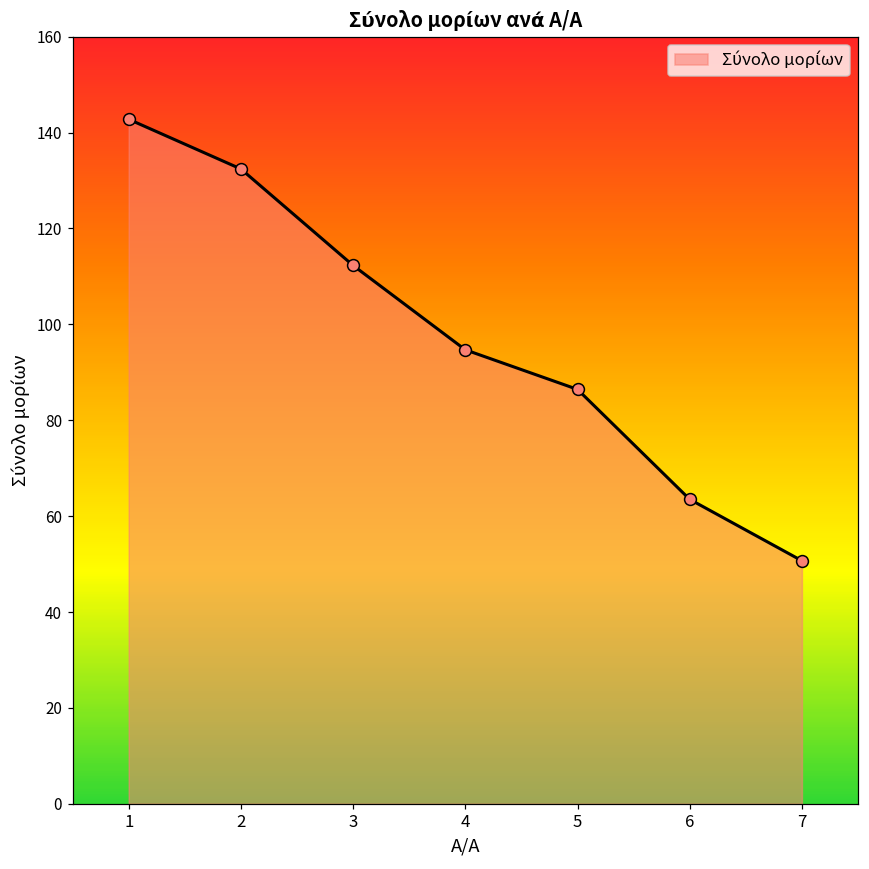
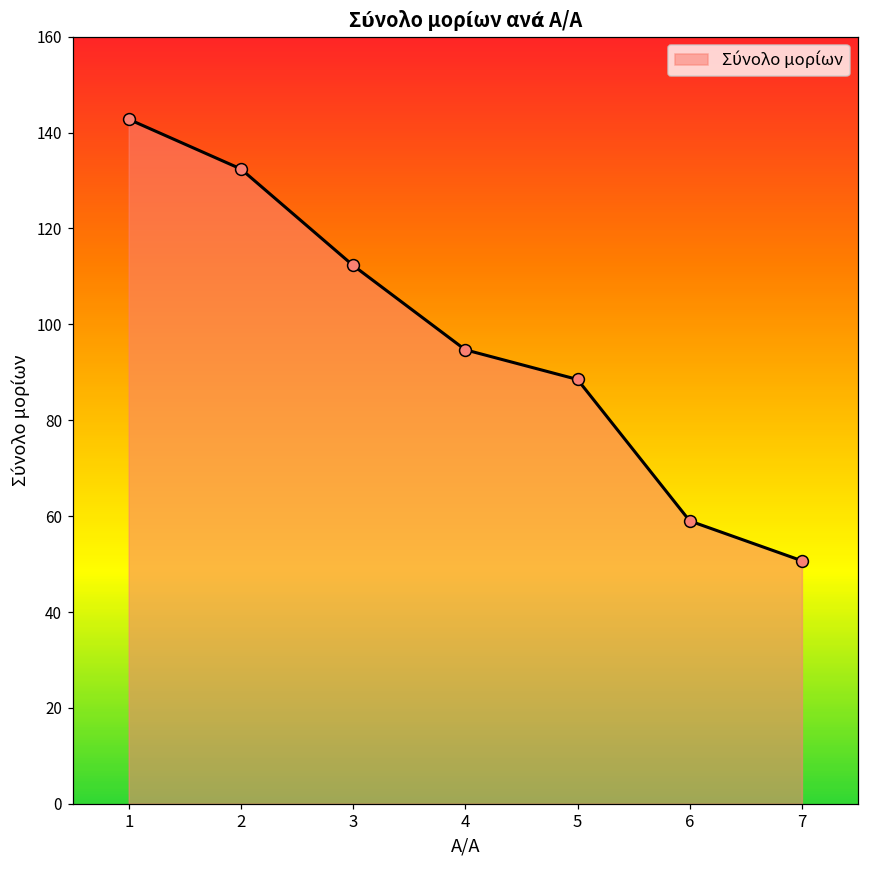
  {
    "1": 143,
    "2": 132,
    "3": 112,
    "4": 95,
-   "5": 86,
-   "6": 64,
+   "5": 89,
+   "6": 59,
    "7": 51
  }
